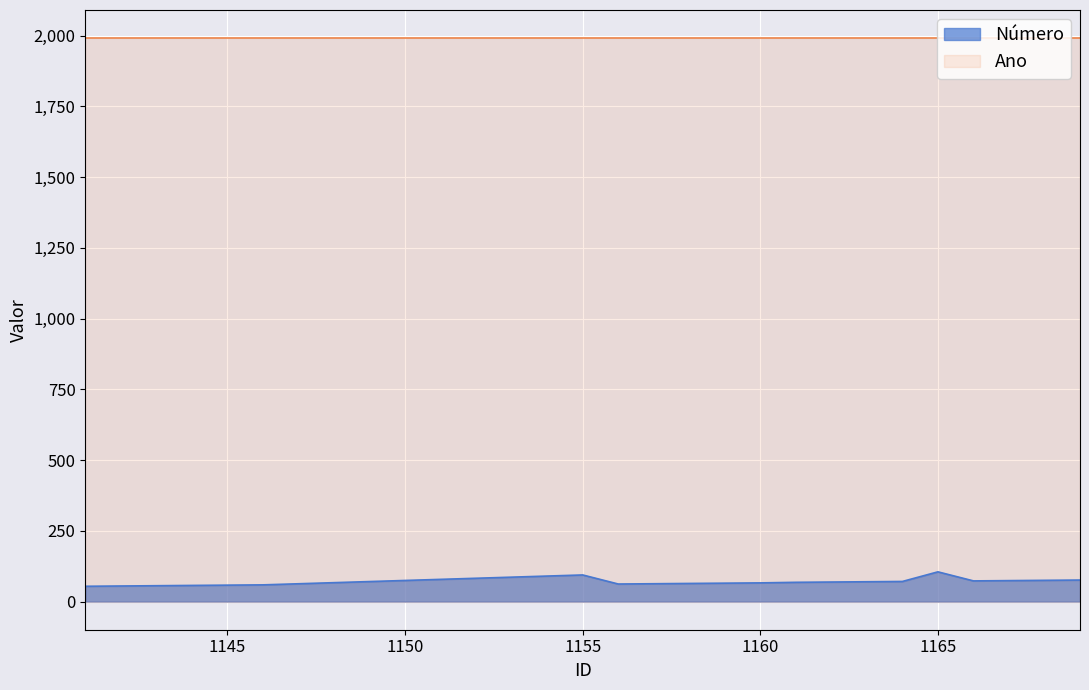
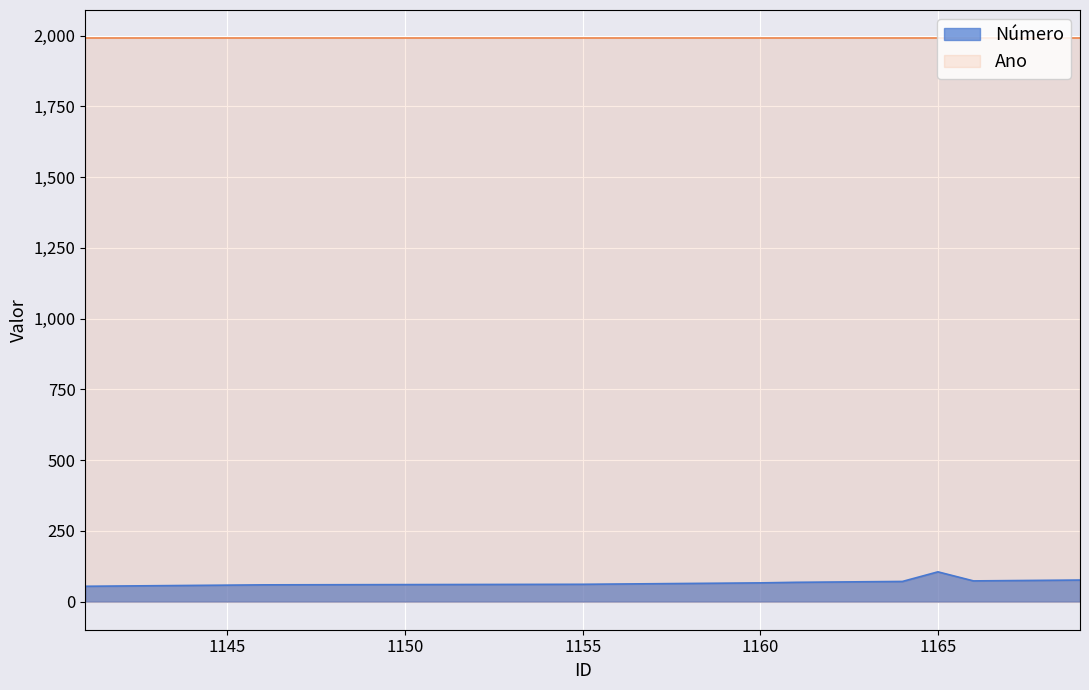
  {
    "Número": {
      "1145": "60",
-     "1155": "90",
+     "1155": "60",
      "1160": "70",
      "1165": "110"
    },
    "Ano": {
      "1145": "1,990",
      "1155": "1,990",
      "1160": "1,990"
    }
  }
